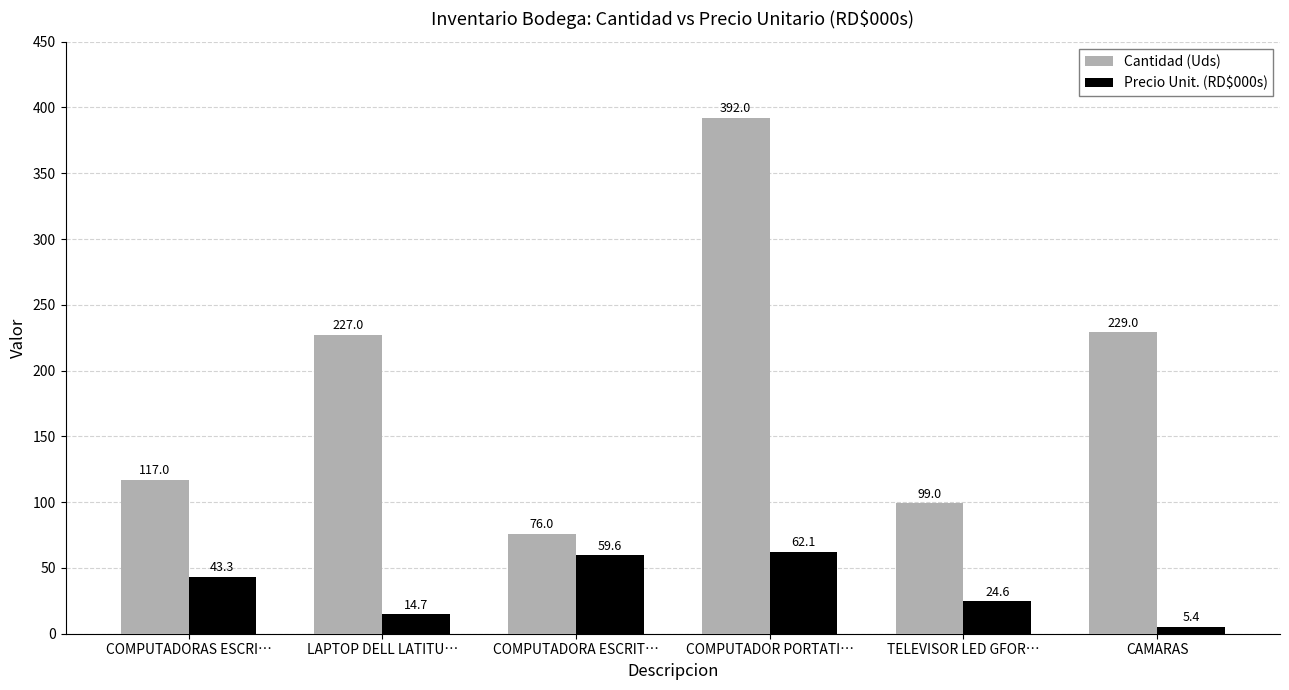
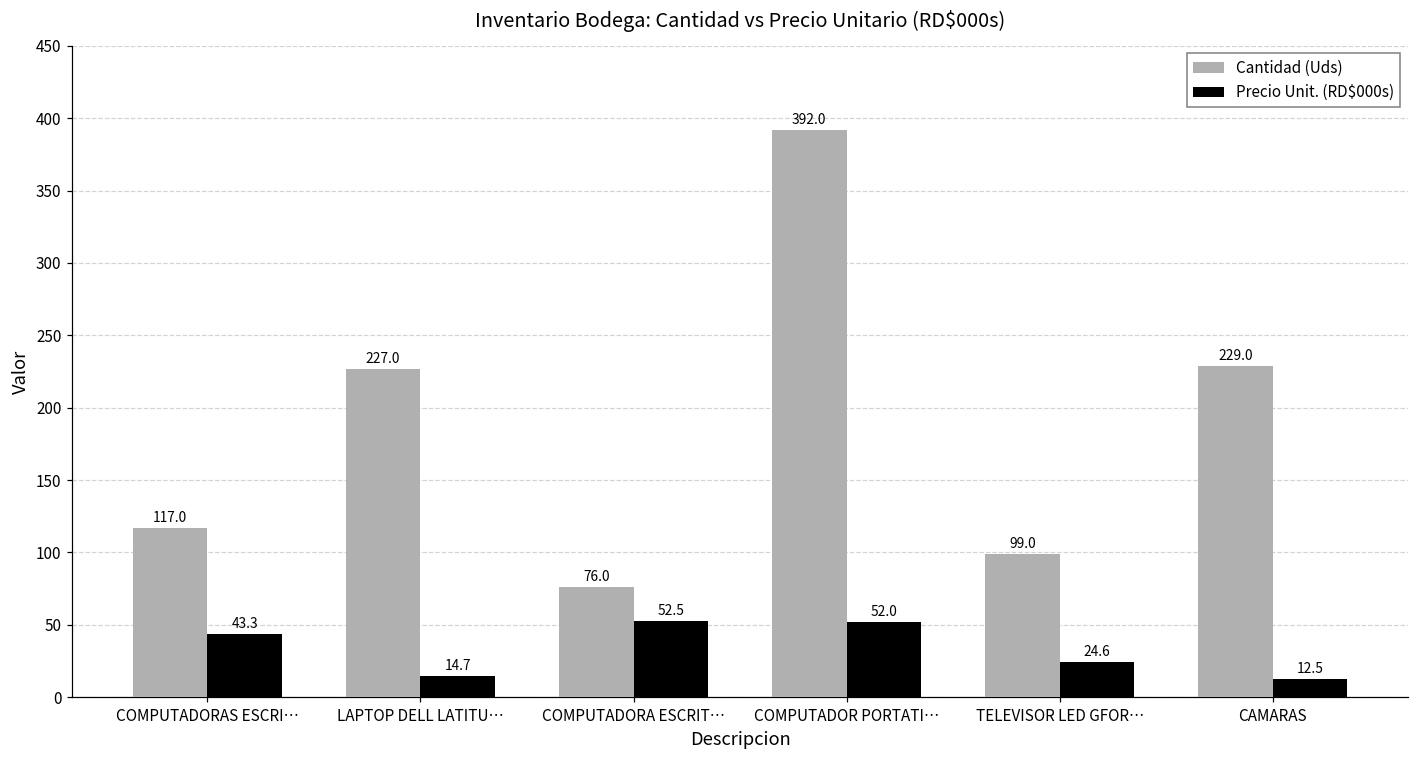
  {
    "Cantidad (Uds)": {
      "COMPUTADORAS ESCRI…": 117.0,
      "LAPTOP DELL LATITU…": 227.0,
      "COMPUTADORA ESCRIT…": 76.0,
      "COMPUTADOR PORTATI…": 392.0,
      "TELEVISOR LED GFOR…": 99.0,
      "CAMARAS": 229.0
    },
    "Precio Unit. (RD$000s)": {
      "COMPUTADORAS ESCRI…": 43.3,
      "LAPTOP DELL LATITU…": 14.7,
-     "COMPUTADORA ESCRIT…": 59.6,
-     "COMPUTADOR PORTATI…": 62.1,
+     "COMPUTADORA ESCRIT…": 52.5,
+     "COMPUTADOR PORTATI…": 52.0,
      "TELEVISOR LED GFOR…": 24.6,
-     "CAMARAS": 5.4
+     "CAMARAS": 12.5
    }
  }
